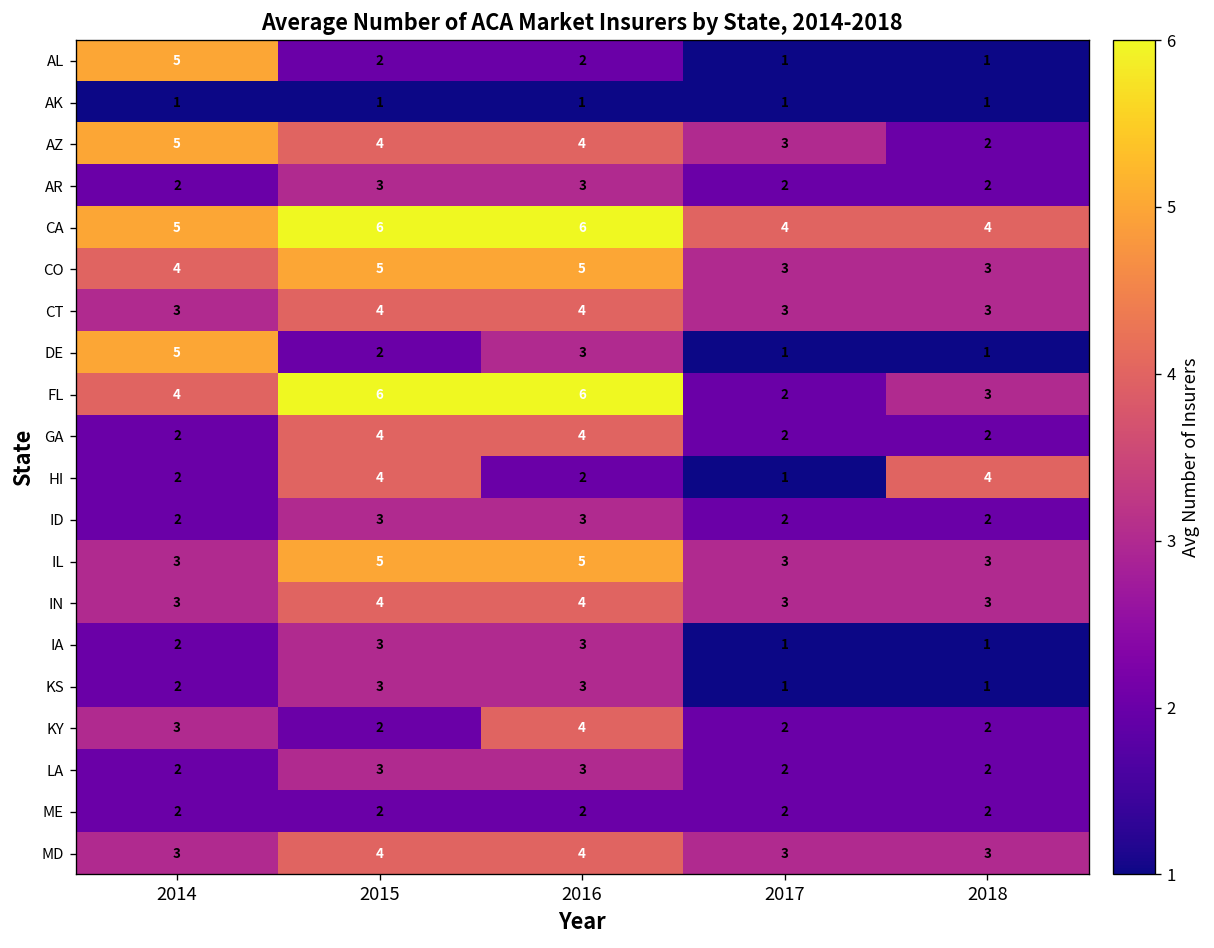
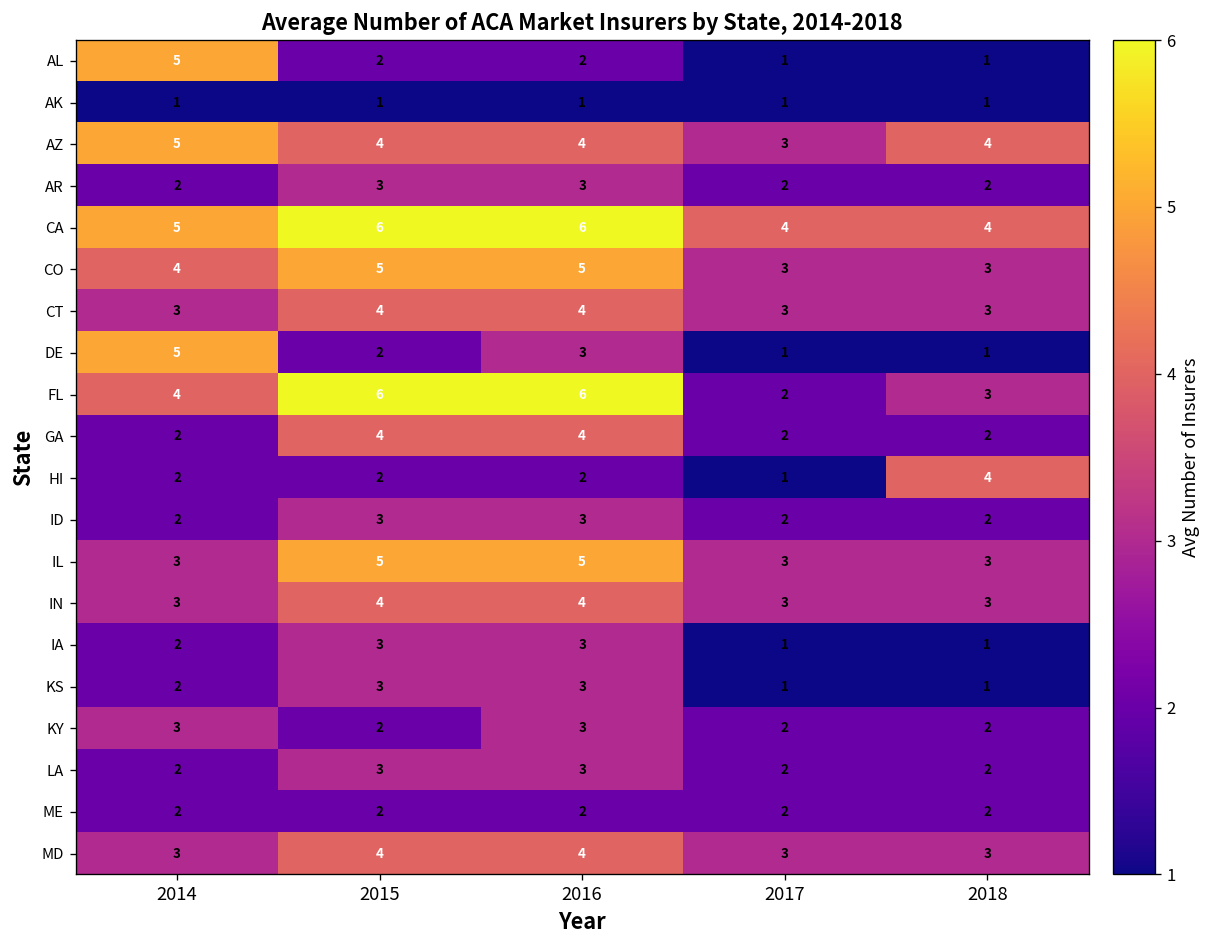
  {
    "AL": {
      "2014": 5,
      "2015": 2,
      "2016": 2,
      "2017": 1,
      "2018": 1
    },
    "AK": {
      "2014": 1,
      "2015": 1,
      "2016": 1,
      "2017": 1,
      "2018": 1
    },
    "AZ": {
      "2014": 5,
      "2015": 4,
      "2016": 4,
      "2017": 3,
-     "2018": 2
+     "2018": 4
    },
    "AR": {
      "2014": 2,
      "2015": 3,
      "2016": 3,
      "2017": 2,
      "2018": 2
    },
    "CA": {
      "2014": 5,
      "2015": 6,
      "2016": 6,
      "2017": 4,
      "2018": 4
    },
    "CO": {
      "2014": 4,
      "2015": 5,
      "2016": 5,
      "2017": 3,
      "2018": 3
    },
    "CT": {
      "2014": 3,
      "2015": 4,
      "2016": 4,
      "2017": 3,
      "2018": 3
    },
    "DE": {
      "2014": 5,
      "2015": 2,
      "2016": 3,
      "2017": 1,
      "2018": 1
    },
    "FL": {
      "2014": 4,
      "2015": 6,
      "2016": 6,
      "2017": 2,
      "2018": 3
    },
    "GA": {
      "2014": 2,
      "2015": 4,
      "2016": 4,
      "2017": 2,
      "2018": 2
    },
    "HI": {
      "2014": 2,
-     "2015": 4,
+     "2015": 2,
      "2016": 2,
      "2017": 1,
      "2018": 4
    },
    "ID": {
      "2014": 2,
      "2015": 3,
      "2016": 3,
      "2017": 2,
      "2018": 2
    },
    "IL": {
      "2014": 3,
      "2015": 5,
      "2016": 5,
      "2017": 3,
      "2018": 3
    },
    "IN": {
      "2014": 3,
      "2015": 4,
      "2016": 4,
      "2017": 3,
      "2018": 3
    },
    "IA": {
      "2014": 2,
      "2015": 3,
      "2016": 3,
      "2017": 1,
      "2018": 1
    },
    "KS": {
      "2014": 2,
      "2015": 3,
      "2016": 3,
      "2017": 1,
      "2018": 1
    },
    "KY": {
      "2014": 3,
      "2015": 2,
-     "2016": 4,
+     "2016": 3,
      "2017": 2,
      "2018": 2
    },
    "LA": {
      "2014": 2,
      "2015": 3,
      "2016": 3,
      "2017": 2,
      "2018": 2
    },
    "ME": {
      "2014": 2,
      "2015": 2,
      "2016": 2,
      "2017": 2,
      "2018": 2
    },
    "MD": {
      "2014": 3,
      "2015": 4,
      "2016": 4,
      "2017": 3,
      "2018": 3
    }
  }
